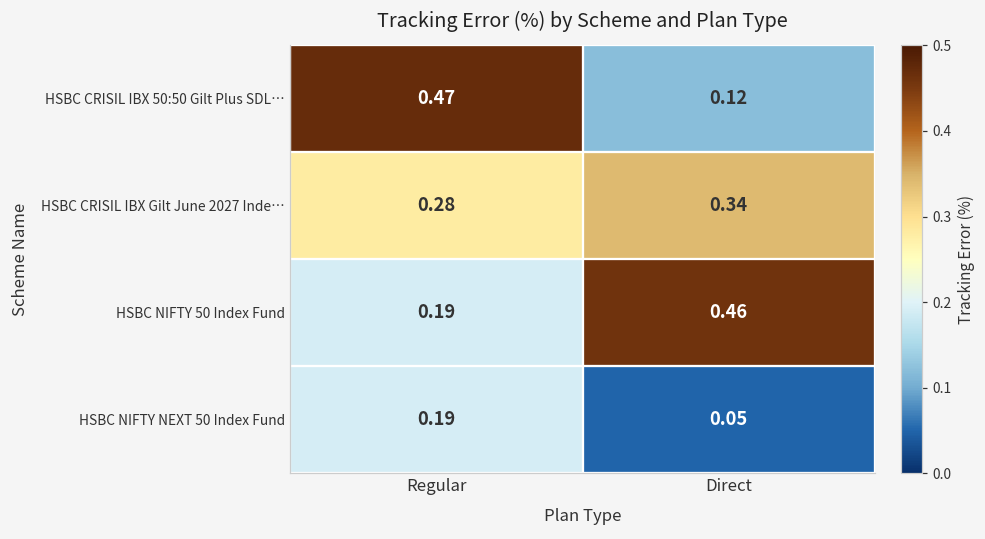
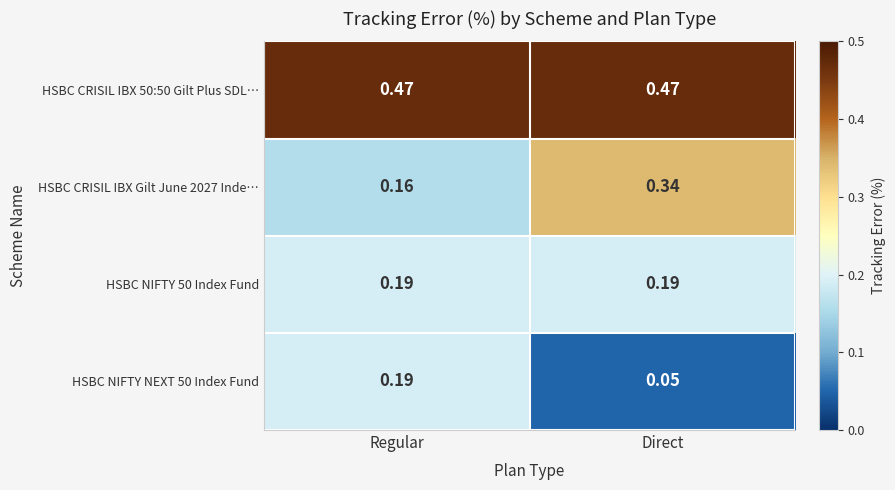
  {
    "HSBC CRISIL IBX 50:50 Gilt Plus SDL…": {
      "Regular": 0.47,
-     "Direct": 0.12
+     "Direct": 0.47
    },
    "HSBC CRISIL IBX Gilt June 2027 Inde…": {
-     "Regular": 0.28,
+     "Regular": 0.16,
      "Direct": 0.34
    },
    "HSBC NIFTY 50 Index Fund": {
      "Regular": 0.19,
-     "Direct": 0.46
+     "Direct": 0.19
    },
    "HSBC NIFTY NEXT 50 Index Fund": {
      "Regular": 0.19,
      "Direct": 0.05
    }
  }
